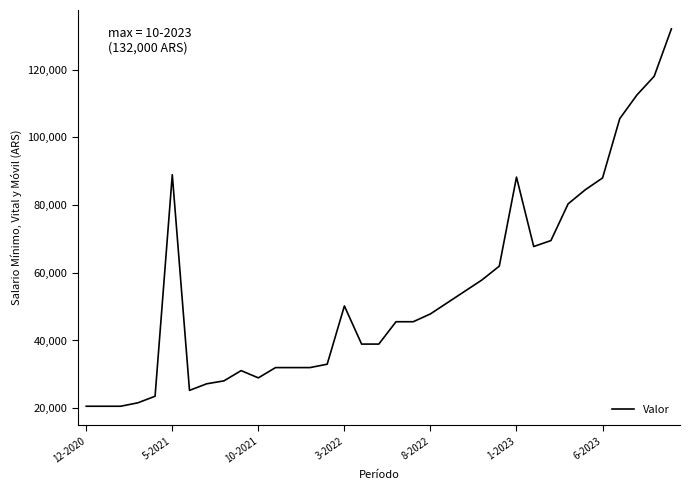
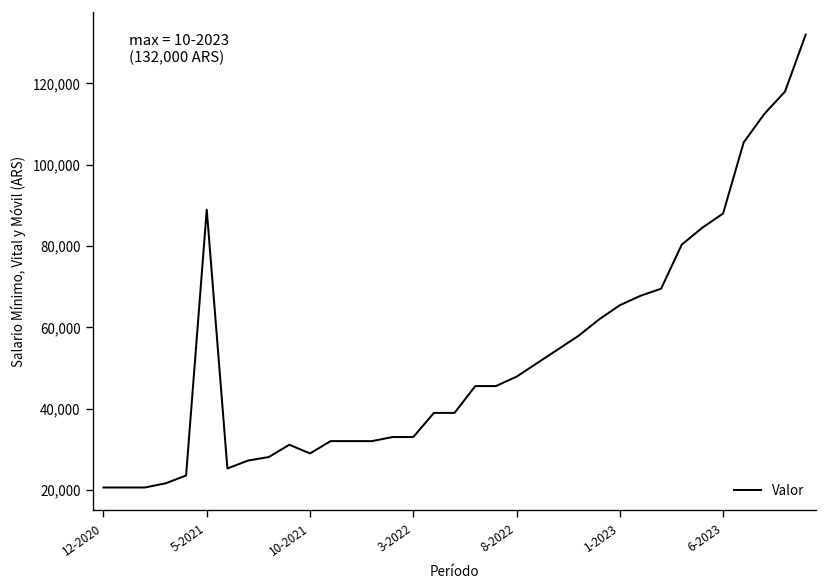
  {
    "12-2020": "21,000",
    "5-2021": "89,000",
    "10-2021": "29,000",
-   "3-2022": "50,000",
+   "3-2022": "33,000",
    "8-2022": "48,000",
-   "1-2023": "88,000",
+   "1-2023": "65,000",
    "6-2023": "88,000"
  }
